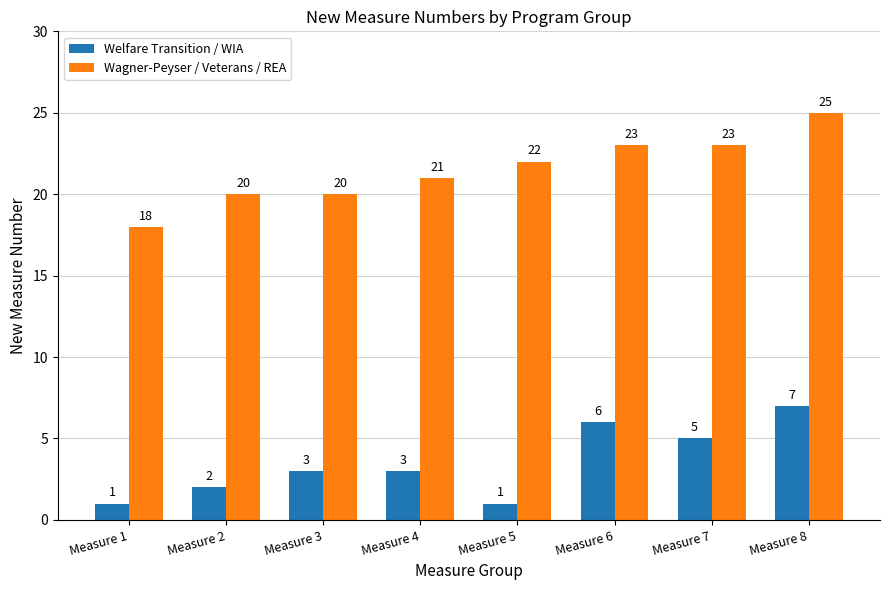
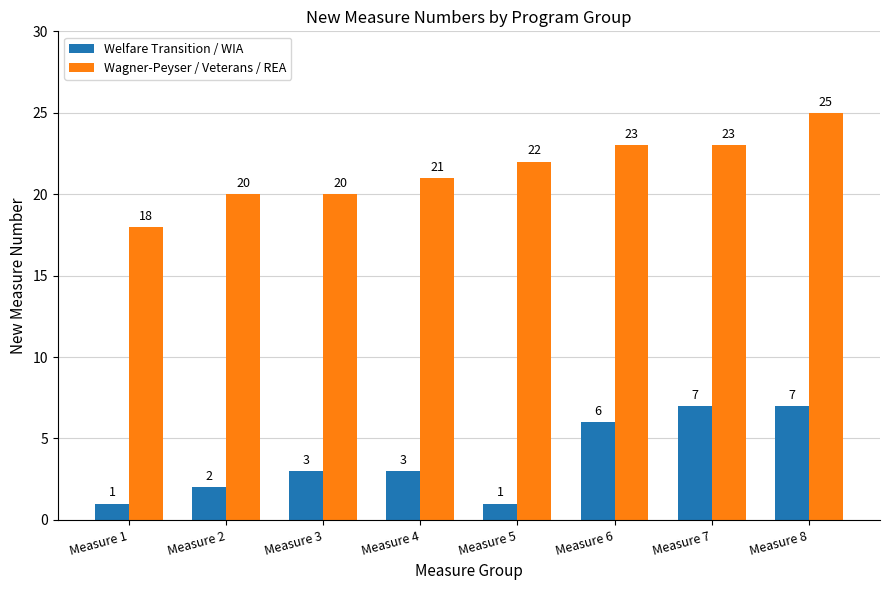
  {
    "Welfare Transition / WIA": {
      "Measure 1": 1,
      "Measure 2": 2,
      "Measure 3": 3,
      "Measure 4": 3,
      "Measure 5": 1,
      "Measure 6": 6,
-     "Measure 7": 5,
+     "Measure 7": 7,
      "Measure 8": 7
    },
    "Wagner-Peyser / Veterans / REA": {
      "Measure 1": 18,
      "Measure 2": 20,
      "Measure 3": 20,
      "Measure 4": 21,
      "Measure 5": 22,
      "Measure 6": 23,
      "Measure 7": 23,
      "Measure 8": 25
    }
  }
